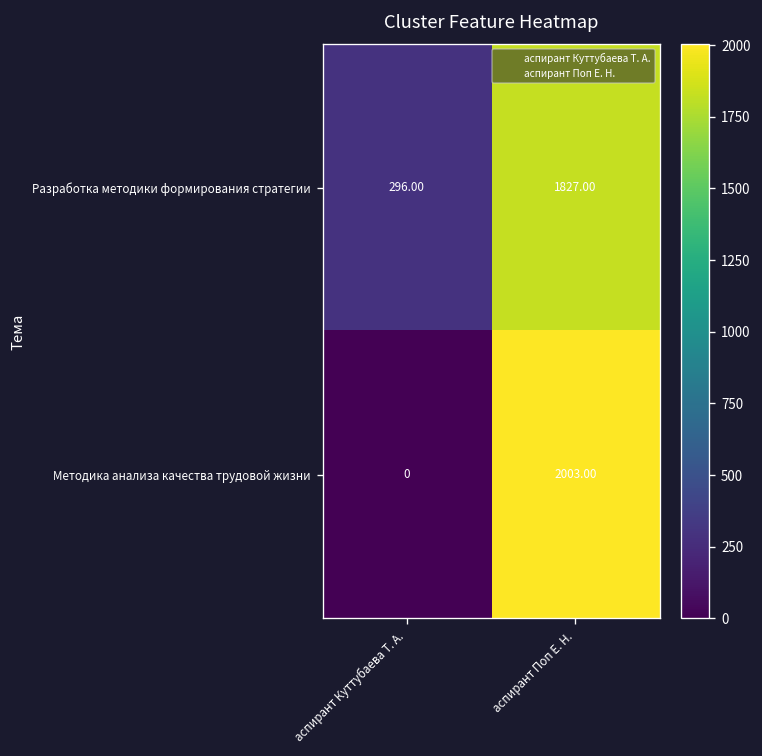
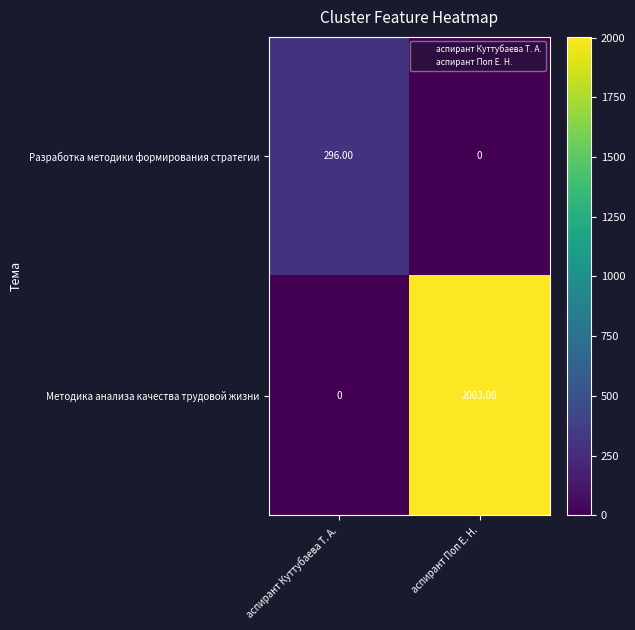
  {
    "Разработка методики формирования стратегии": {
      "аспирант Куттубаева Т. А.": 296.00,
-     "аспирант Поп Е. Н.": 1827.00
+     "аспирант Поп Е. Н.": 0
    },
    "Методика анализа качества трудовой жизни": {
      "аспирант Куттубаева Т. А.": 0,
      "аспирант Поп Е. Н.": 2003.00
    }
  }
